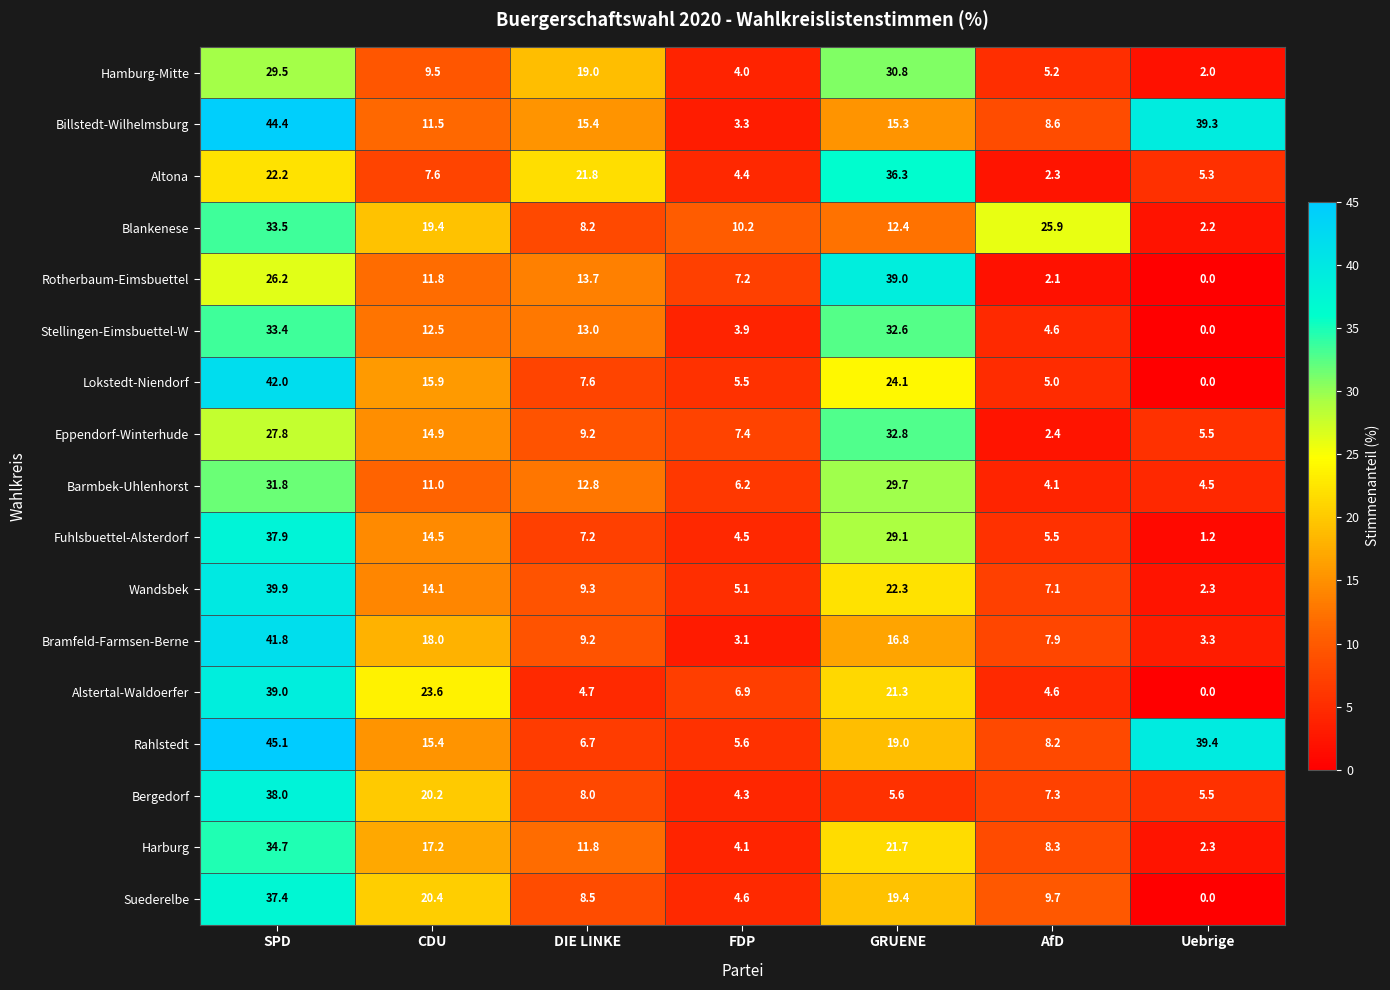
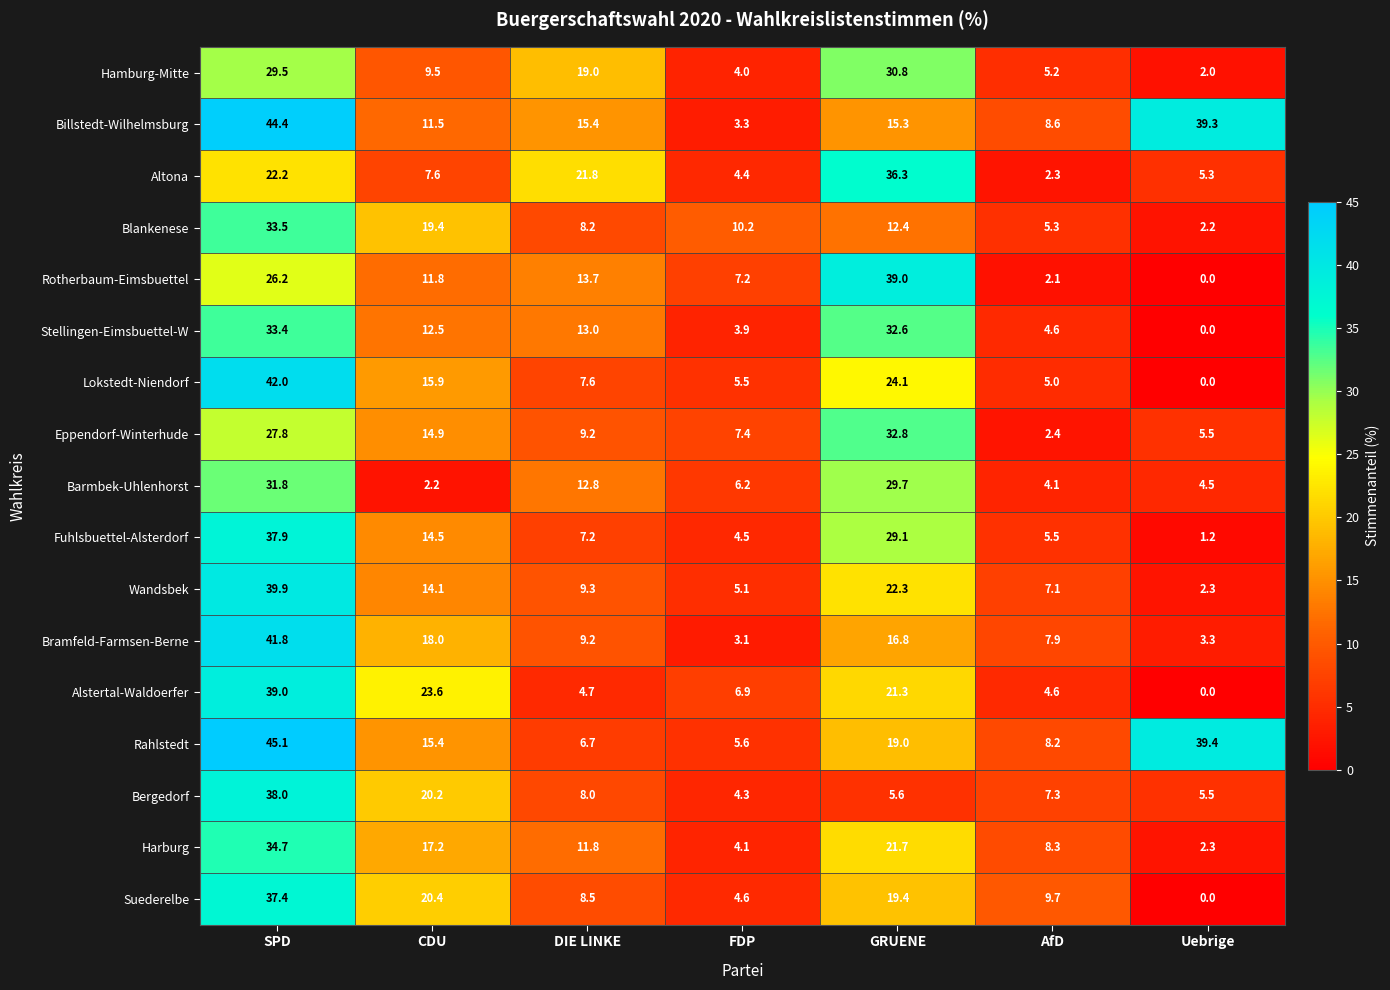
  {
    "Hamburg-Mitte": {
      "SPD": 29.5,
      "CDU": 9.5,
      "DIE LINKE": 19.0,
      "FDP": 4.0,
      "GRUENE": 30.8,
      "AfD": 5.2,
      "Uebrige": 2.0
    },
    "Billstedt-Wilhelmsburg": {
      "SPD": 44.4,
      "CDU": 11.5,
      "DIE LINKE": 15.4,
      "FDP": 3.3,
      "GRUENE": 15.3,
      "AfD": 8.6,
      "Uebrige": 39.3
    },
    "Altona": {
      "SPD": 22.2,
      "CDU": 7.6,
      "DIE LINKE": 21.8,
      "FDP": 4.4,
      "GRUENE": 36.3,
      "AfD": 2.3,
      "Uebrige": 5.3
    },
    "Blankenese": {
      "SPD": 33.5,
      "CDU": 19.4,
      "DIE LINKE": 8.2,
      "FDP": 10.2,
      "GRUENE": 12.4,
-     "AfD": 25.9,
+     "AfD": 5.3,
      "Uebrige": 2.2
    },
    "Rotherbaum-Eimsbuettel": {
      "SPD": 26.2,
      "CDU": 11.8,
      "DIE LINKE": 13.7,
      "FDP": 7.2,
      "GRUENE": 39.0,
      "AfD": 2.1,
      "Uebrige": 0.0
    },
    "Stellingen-Eimsbuettel-W": {
      "SPD": 33.4,
      "CDU": 12.5,
      "DIE LINKE": 13.0,
      "FDP": 3.9,
      "GRUENE": 32.6,
      "AfD": 4.6,
      "Uebrige": 0.0
    },
    "Lokstedt-Niendorf": {
      "SPD": 42.0,
      "CDU": 15.9,
      "DIE LINKE": 7.6,
      "FDP": 5.5,
      "GRUENE": 24.1,
      "AfD": 5.0,
      "Uebrige": 0.0
    },
    "Eppendorf-Winterhude": {
      "SPD": 27.8,
      "CDU": 14.9,
      "DIE LINKE": 9.2,
      "FDP": 7.4,
      "GRUENE": 32.8,
      "AfD": 2.4,
      "Uebrige": 5.5
    },
    "Barmbek-Uhlenhorst": {
      "SPD": 31.8,
-     "CDU": 11.0,
+     "CDU": 2.2,
      "DIE LINKE": 12.8,
      "FDP": 6.2,
      "GRUENE": 29.7,
      "AfD": 4.1,
      "Uebrige": 4.5
    },
    "Fuhlsbuettel-Alsterdorf": {
      "SPD": 37.9,
      "CDU": 14.5,
      "DIE LINKE": 7.2,
      "FDP": 4.5,
      "GRUENE": 29.1,
      "AfD": 5.5,
      "Uebrige": 1.2
    },
    "Wandsbek": {
      "SPD": 39.9,
      "CDU": 14.1,
      "DIE LINKE": 9.3,
      "FDP": 5.1,
      "GRUENE": 22.3,
      "AfD": 7.1,
      "Uebrige": 2.3
    },
    "Bramfeld-Farmsen-Berne": {
      "SPD": 41.8,
      "CDU": 18.0,
      "DIE LINKE": 9.2,
      "FDP": 3.1,
      "GRUENE": 16.8,
      "AfD": 7.9,
      "Uebrige": 3.3
    },
    "Alstertal-Waldoerfer": {
      "SPD": 39.0,
      "CDU": 23.6,
      "DIE LINKE": 4.7,
      "FDP": 6.9,
      "GRUENE": 21.3,
      "AfD": 4.6,
      "Uebrige": 0.0
    },
    "Rahlstedt": {
      "SPD": 45.1,
      "CDU": 15.4,
      "DIE LINKE": 6.7,
      "FDP": 5.6,
      "GRUENE": 19.0,
      "AfD": 8.2,
      "Uebrige": 39.4
    },
    "Bergedorf": {
      "SPD": 38.0,
      "CDU": 20.2,
      "DIE LINKE": 8.0,
      "FDP": 4.3,
      "GRUENE": 5.6,
      "AfD": 7.3,
      "Uebrige": 5.5
    },
    "Harburg": {
      "SPD": 34.7,
      "CDU": 17.2,
      "DIE LINKE": 11.8,
      "FDP": 4.1,
      "GRUENE": 21.7,
      "AfD": 8.3,
      "Uebrige": 2.3
    },
    "Suederelbe": {
      "SPD": 37.4,
      "CDU": 20.4,
      "DIE LINKE": 8.5,
      "FDP": 4.6,
      "GRUENE": 19.4,
      "AfD": 9.7,
      "Uebrige": 0.0
    }
  }
